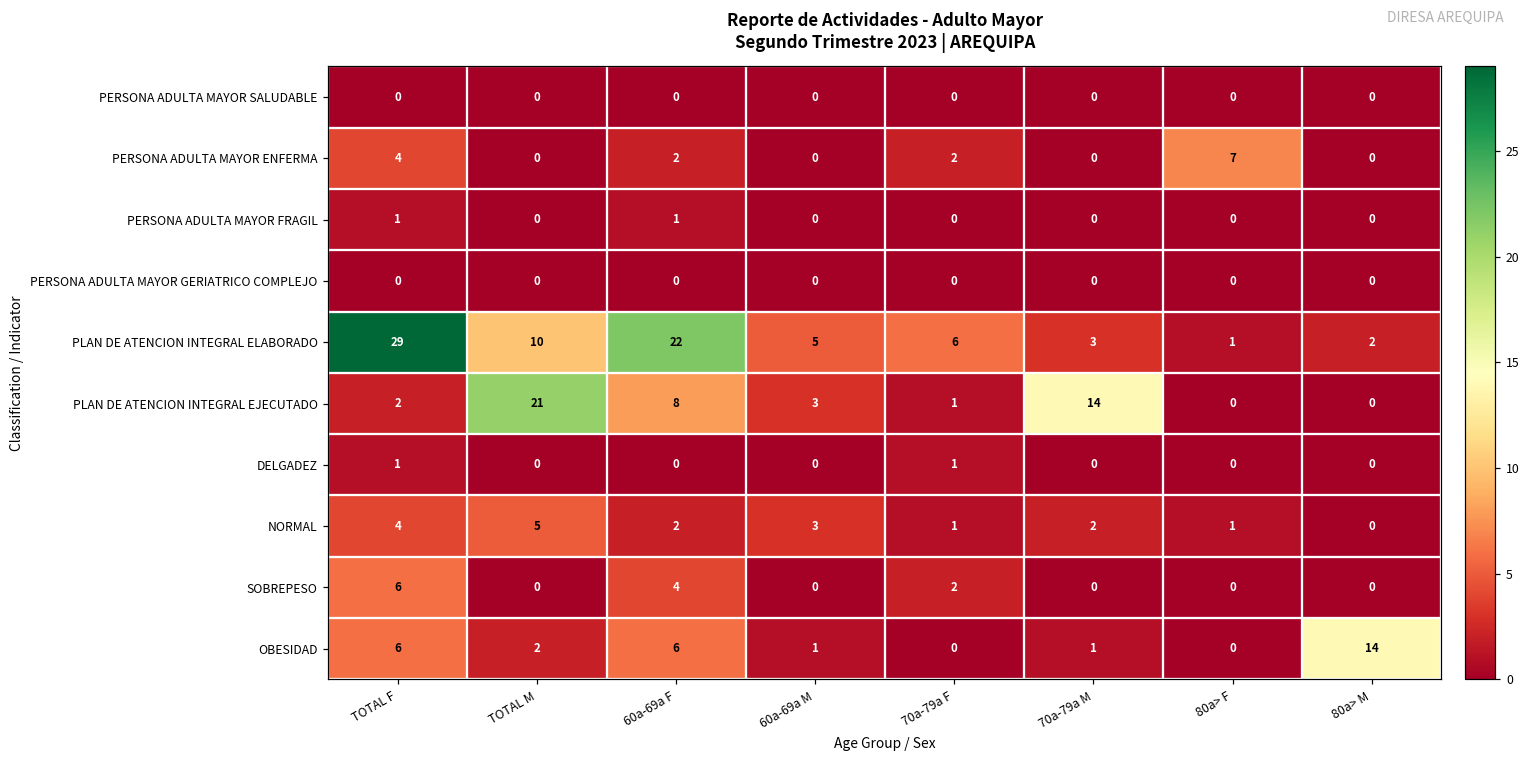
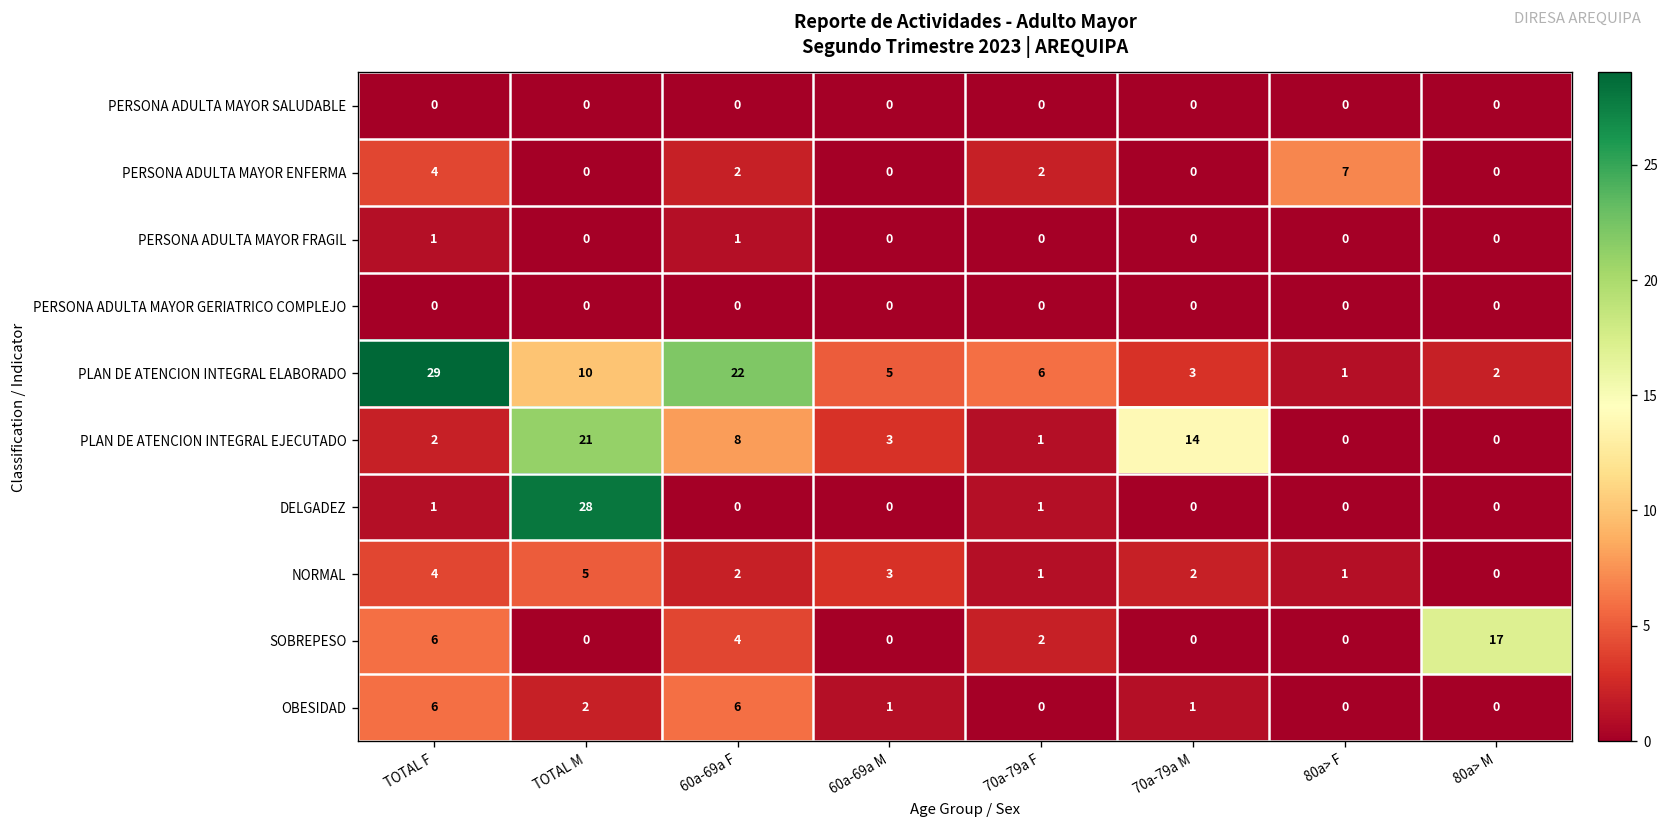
  {
    "PERSONA ADULTA MAYOR SALUDABLE": {
      "TOTAL F": 0,
      "TOTAL M": 0,
      "60a-69a F": 0,
      "60a-69a M": 0,
      "70a-79a F": 0,
      "70a-79a M": 0,
      "80a> F": 0,
      "80a> M": 0
    },
    "PERSONA ADULTA MAYOR ENFERMA": {
      "TOTAL F": 4,
      "TOTAL M": 0,
      "60a-69a F": 2,
      "60a-69a M": 0,
      "70a-79a F": 2,
      "70a-79a M": 0,
      "80a> F": 7,
      "80a> M": 0
    },
    "PERSONA ADULTA MAYOR FRAGIL": {
      "TOTAL F": 1,
      "TOTAL M": 0,
      "60a-69a F": 1,
      "60a-69a M": 0,
      "70a-79a F": 0,
      "70a-79a M": 0,
      "80a> F": 0,
      "80a> M": 0
    },
    "PERSONA ADULTA MAYOR GERIATRICO COMPLEJO": {
      "TOTAL F": 0,
      "TOTAL M": 0,
      "60a-69a F": 0,
      "60a-69a M": 0,
      "70a-79a F": 0,
      "70a-79a M": 0,
      "80a> F": 0,
      "80a> M": 0
    },
    "PLAN DE ATENCION INTEGRAL ELABORADO": {
      "TOTAL F": 29,
      "TOTAL M": 10,
      "60a-69a F": 22,
      "60a-69a M": 5,
      "70a-79a F": 6,
      "70a-79a M": 3,
      "80a> F": 1,
      "80a> M": 2
    },
    "PLAN DE ATENCION INTEGRAL EJECUTADO": {
      "TOTAL F": 2,
      "TOTAL M": 21,
      "60a-69a F": 8,
      "60a-69a M": 3,
      "70a-79a F": 1,
      "70a-79a M": 14,
      "80a> F": 0,
      "80a> M": 0
    },
    "DELGADEZ": {
      "TOTAL F": 1,
-     "TOTAL M": 0,
+     "TOTAL M": 28,
      "60a-69a F": 0,
      "60a-69a M": 0,
      "70a-79a F": 1,
      "70a-79a M": 0,
      "80a> F": 0,
      "80a> M": 0
    },
    "NORMAL": {
      "TOTAL F": 4,
      "TOTAL M": 5,
      "60a-69a F": 2,
      "60a-69a M": 3,
      "70a-79a F": 1,
      "70a-79a M": 2,
      "80a> F": 1,
      "80a> M": 0
    },
    "SOBREPESO": {
      "TOTAL F": 6,
      "TOTAL M": 0,
      "60a-69a F": 4,
      "60a-69a M": 0,
      "70a-79a F": 2,
      "70a-79a M": 0,
      "80a> F": 0,
-     "80a> M": 0
+     "80a> M": 17
    },
    "OBESIDAD": {
      "TOTAL F": 6,
      "TOTAL M": 2,
      "60a-69a F": 6,
      "60a-69a M": 1,
      "70a-79a F": 0,
      "70a-79a M": 1,
      "80a> F": 0,
-     "80a> M": 14
+     "80a> M": 0
    }
  }
